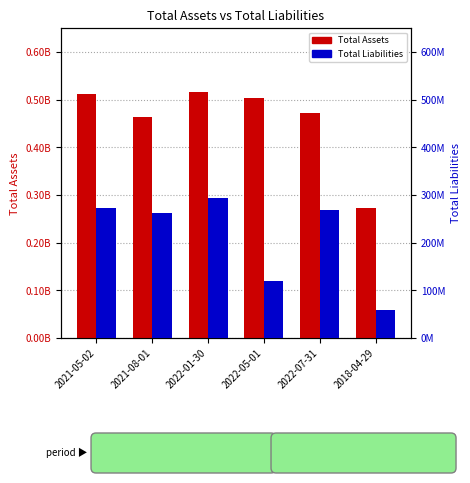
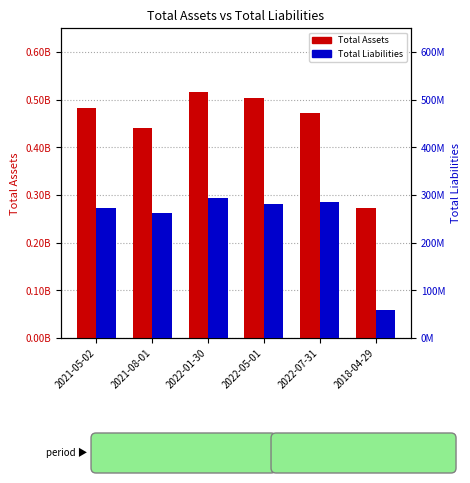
  {
    "Total Assets": {
-     "2021-05-02": 510000000,
-     "2021-08-01": 460000000,
+     "2021-05-02": 480000000,
+     "2021-08-01": 440000000,
      "2022-01-30": 520000000,
      "2022-05-01": 500000000,
      "2022-07-31": 470000000,
      "2018-04-29": 270000000
    },
    "Total Liabilities": {
      "2021-05-02": 270000000,
      "2021-08-01": 260000000,
      "2022-01-30": 290000000,
-     "2022-05-01": 120000000,
-     "2022-07-31": 270000000,
+     "2022-05-01": 280000000,
+     "2022-07-31": 290000000,
      "2018-04-29": 60000000
    }
  }
